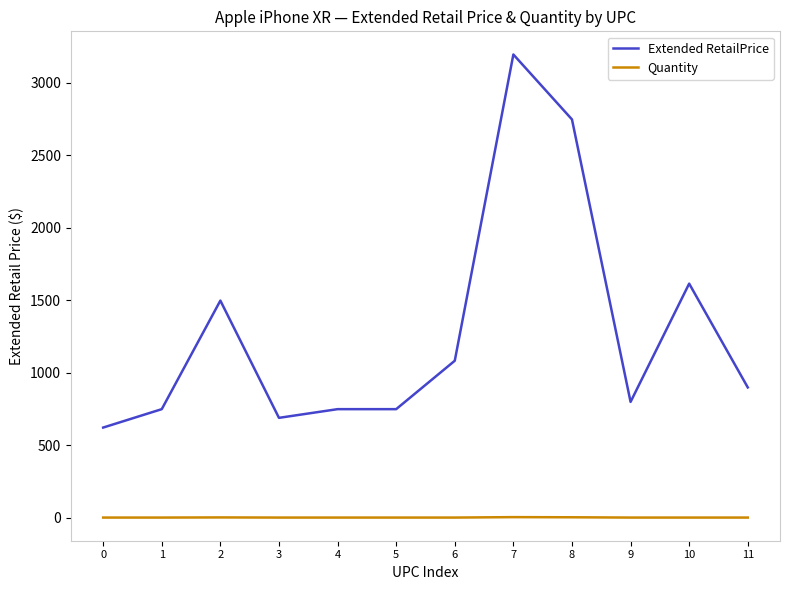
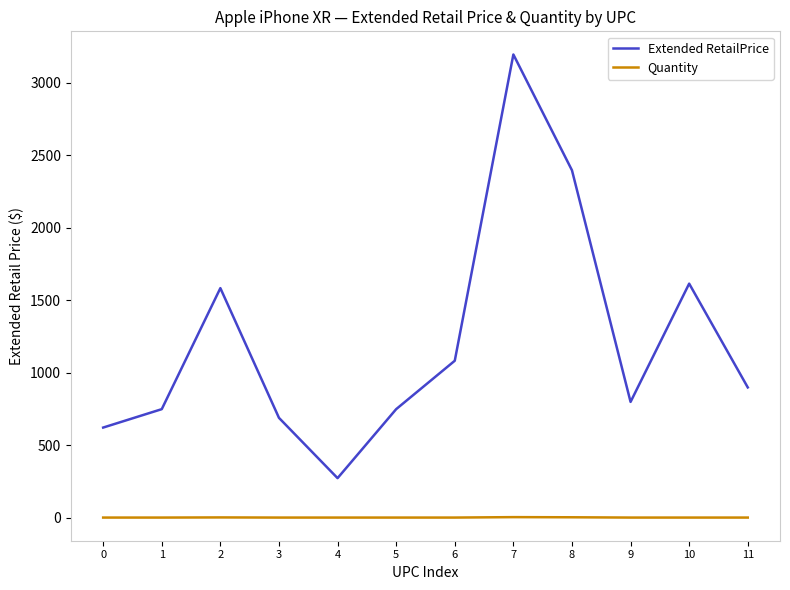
  {
    "Extended RetailPrice": {
      "0": 620,
      "1": 750,
-     "2": 1500,
+     "2": 1580,
      "3": 690,
-     "4": 750,
+     "4": 270,
      "5": 750,
      "6": 1080,
      "7": 3200,
-     "8": 2750,
+     "8": 2400,
      "9": 800,
      "10": 1620,
      "11": 900
    },
    "Quantity": {
      "0": 0,
      "1": 0,
      "2": 0,
      "3": 0,
      "4": 0,
      "5": 0,
      "6": 0,
      "7": 0,
      "8": 0,
      "9": 0,
      "10": 0,
      "11": 0
    }
  }
